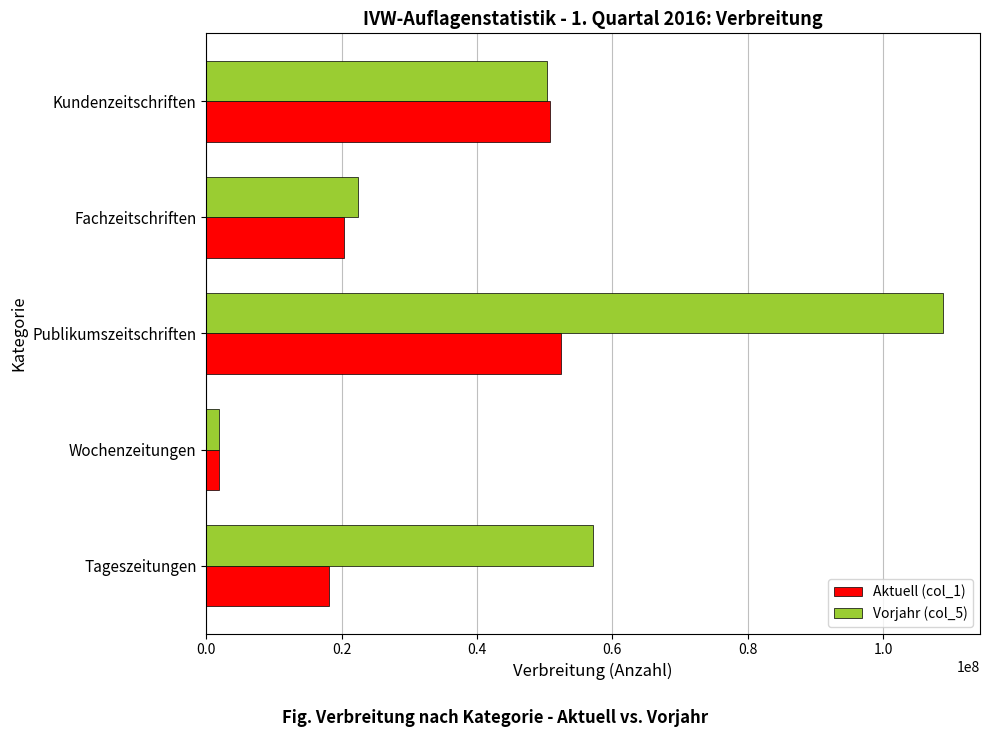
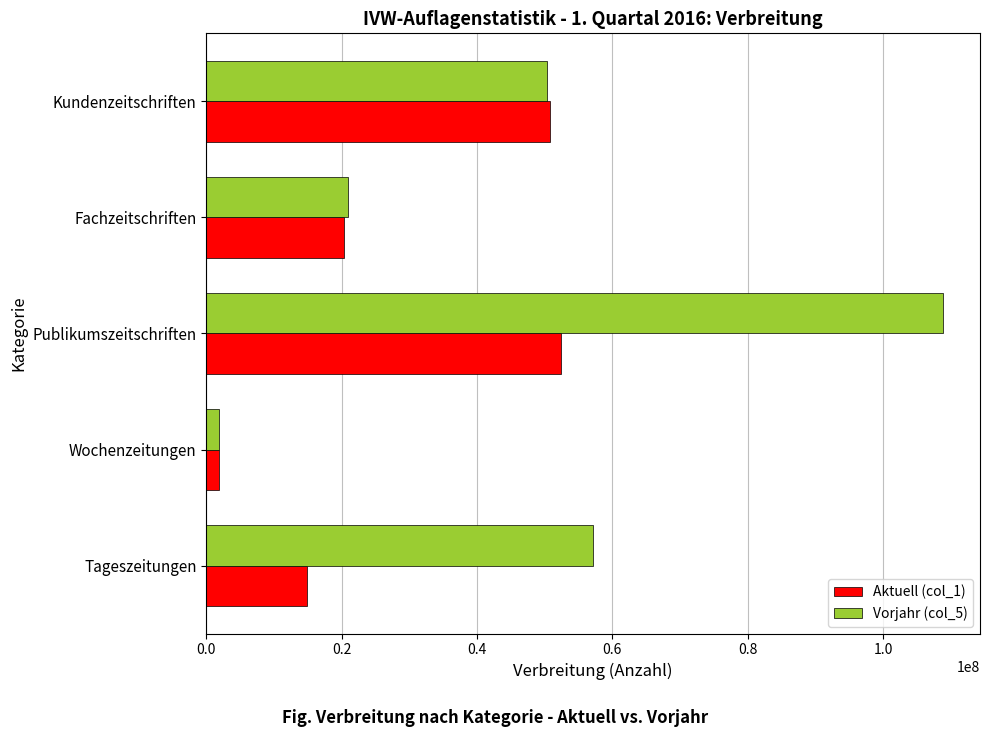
  {
    "Aktuell (col_1)": {
      "Kundenzeitschriften": 51000000,
      "Fachzeitschriften": 20000000,
      "Publikumszeitschriften": 52000000,
      "Wochenzeitungen": 2000000,
-     "Tageszeitungen": 18000000
+     "Tageszeitungen": 15000000
    },
    "Vorjahr (col_5)": {
      "Kundenzeitschriften": 50000000,
-     "Fachzeitschriften": 22000000,
+     "Fachzeitschriften": 21000000,
      "Publikumszeitschriften": 109000000,
      "Wochenzeitungen": 2000000,
      "Tageszeitungen": 57000000
    }
  }
